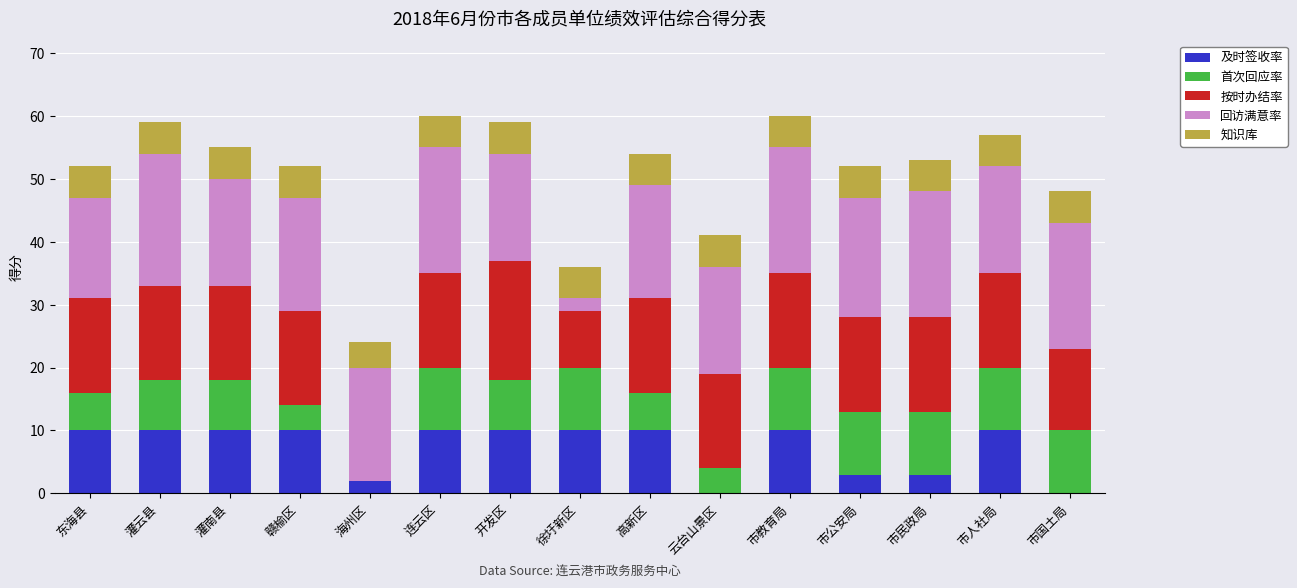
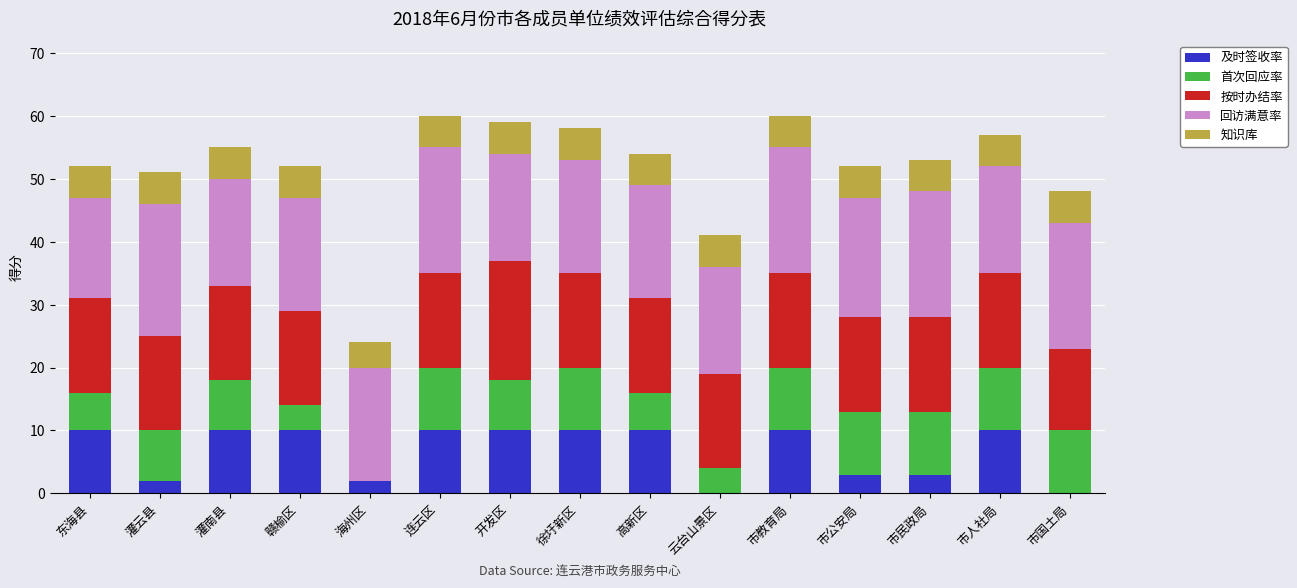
  {
    "及时签收率": {
      "东海县": 10,
-     "灌云县": 10,
+     "灌云县": 2,
      "灌南县": 10,
      "赣榆区": 10,
      "海州区": 2,
      "连云区": 10,
      "开发区": 10,
      "徐圩新区": 10,
      "高新区": 10,
      "云台山景区": 0,
      "市教育局": 10,
      "市公安局": 3,
      "市民政局": 3,
      "市人社局": 10,
      "市国土局": 0
    },
    "首次回应率": {
      "东海县": 6,
      "灌云县": 8,
      "灌南县": 8,
      "赣榆区": 4,
      "海州区": 0,
      "连云区": 10,
      "开发区": 8,
      "徐圩新区": 10,
      "高新区": 6,
      "云台山景区": 4,
      "市教育局": 10,
      "市公安局": 10,
      "市民政局": 10,
      "市人社局": 10,
      "市国土局": 10
    },
    "按时办结率": {
      "东海县": 15,
      "灌云县": 15,
      "灌南县": 15,
      "赣榆区": 15,
      "海州区": 0,
      "连云区": 15,
      "开发区": 19,
-     "徐圩新区": 9,
+     "徐圩新区": 15,
      "高新区": 15,
      "云台山景区": 15,
      "市教育局": 15,
      "市公安局": 15,
      "市民政局": 15,
      "市人社局": 15,
      "市国土局": 13
    },
    "回访满意率": {
      "东海县": 16,
      "灌云县": 21,
      "灌南县": 17,
      "赣榆区": 18,
      "海州区": 18,
      "连云区": 20,
      "开发区": 17,
-     "徐圩新区": 2,
+     "徐圩新区": 18,
      "高新区": 18,
      "云台山景区": 17,
      "市教育局": 20,
      "市公安局": 19,
      "市民政局": 20,
      "市人社局": 17,
      "市国土局": 20
    },
    "知识库": {
      "东海县": 5,
      "灌云县": 5,
      "灌南县": 5,
      "赣榆区": 5,
      "海州区": 4,
      "连云区": 5,
      "开发区": 5,
      "徐圩新区": 5,
      "高新区": 5,
      "云台山景区": 5,
      "市教育局": 5,
      "市公安局": 5,
      "市民政局": 5,
      "市人社局": 5,
      "市国土局": 5
    }
  }
